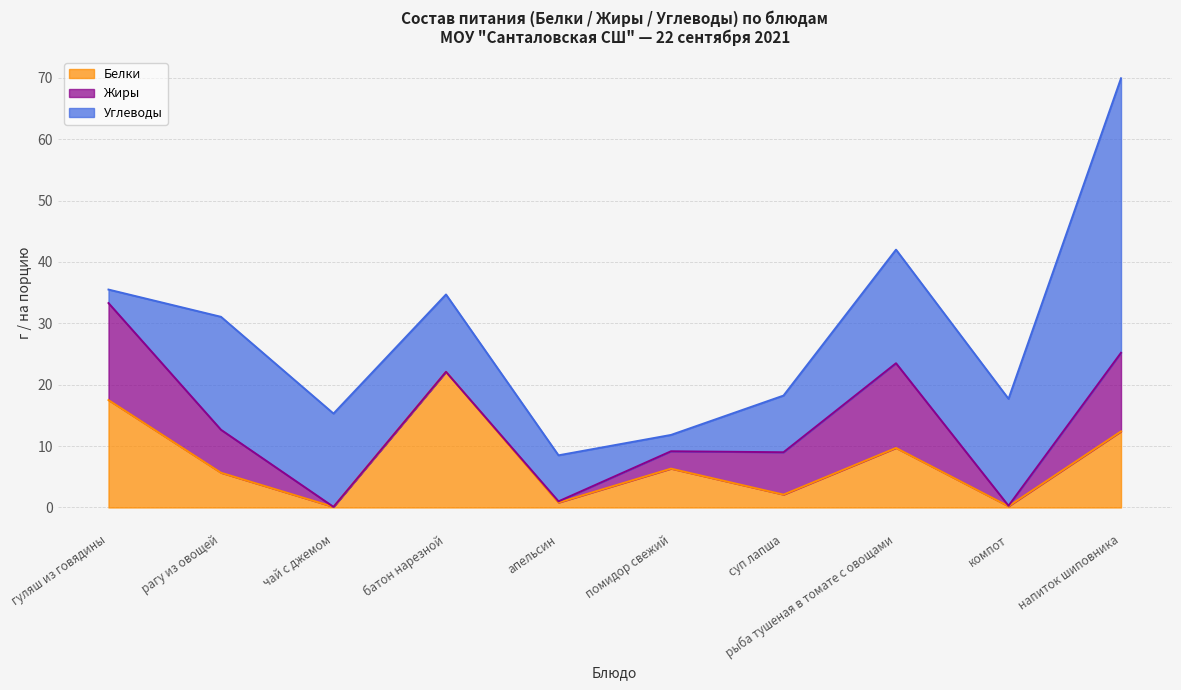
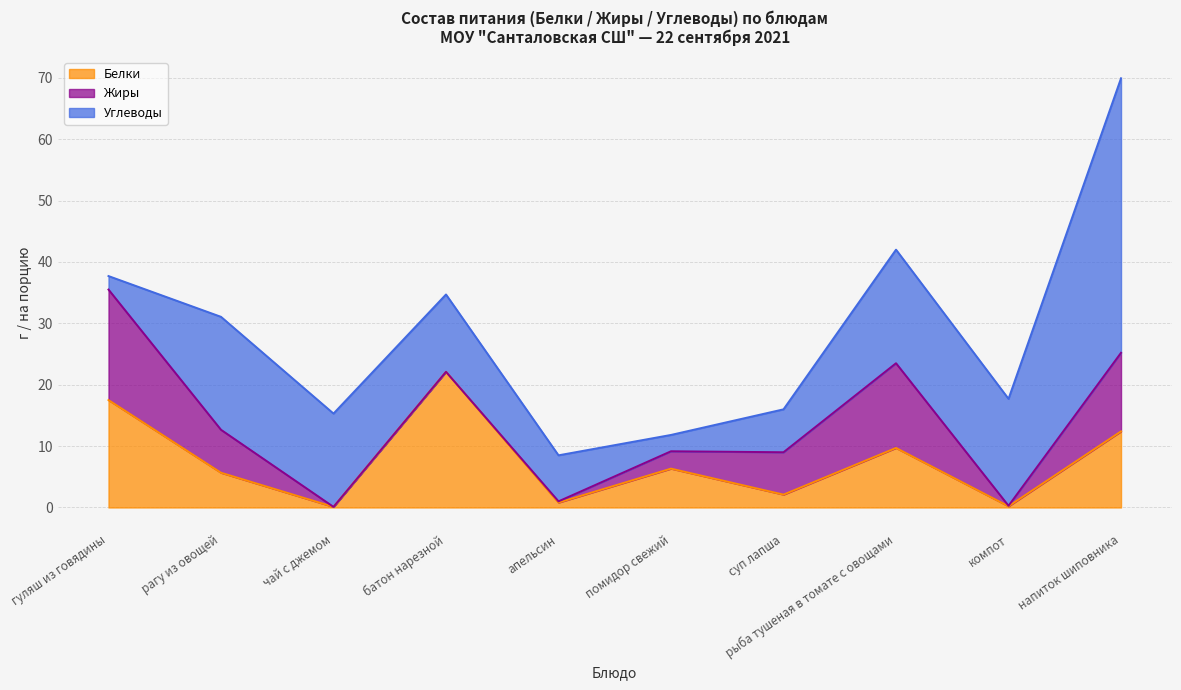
  {
    "Белки": {
      "гуляш из говядины": 18,
      "рагу из овощей": 6,
      "помидор свежий": 6,
      "суп лапша": 2,
      "рыба тушеная в томате с овощами": 10,
      "напиток шиповника": 12
    },
    "Жиры": {
-     "гуляш из говядины": 16,
+     "гуляш из говядины": 18,
      "рагу из овощей": 7,
      "помидор свежий": 3,
      "суп лапша": 7,
      "рыба тушеная в томате с овощами": 14,
      "напиток шиповника": 13
    },
    "Углеводы": {
      "гуляш из говядины": 2,
      "рагу из овощей": 18,
      "чай с джемом": 15,
      "батон нарезной": 13,
      "апельсин": 8,
      "помидор свежий": 3,
-     "суп лапша": 9,
+     "суп лапша": 7,
      "рыба тушеная в томате с овощами": 19,
      "компот": 17,
      "напиток шиповника": 45
    }
  }
